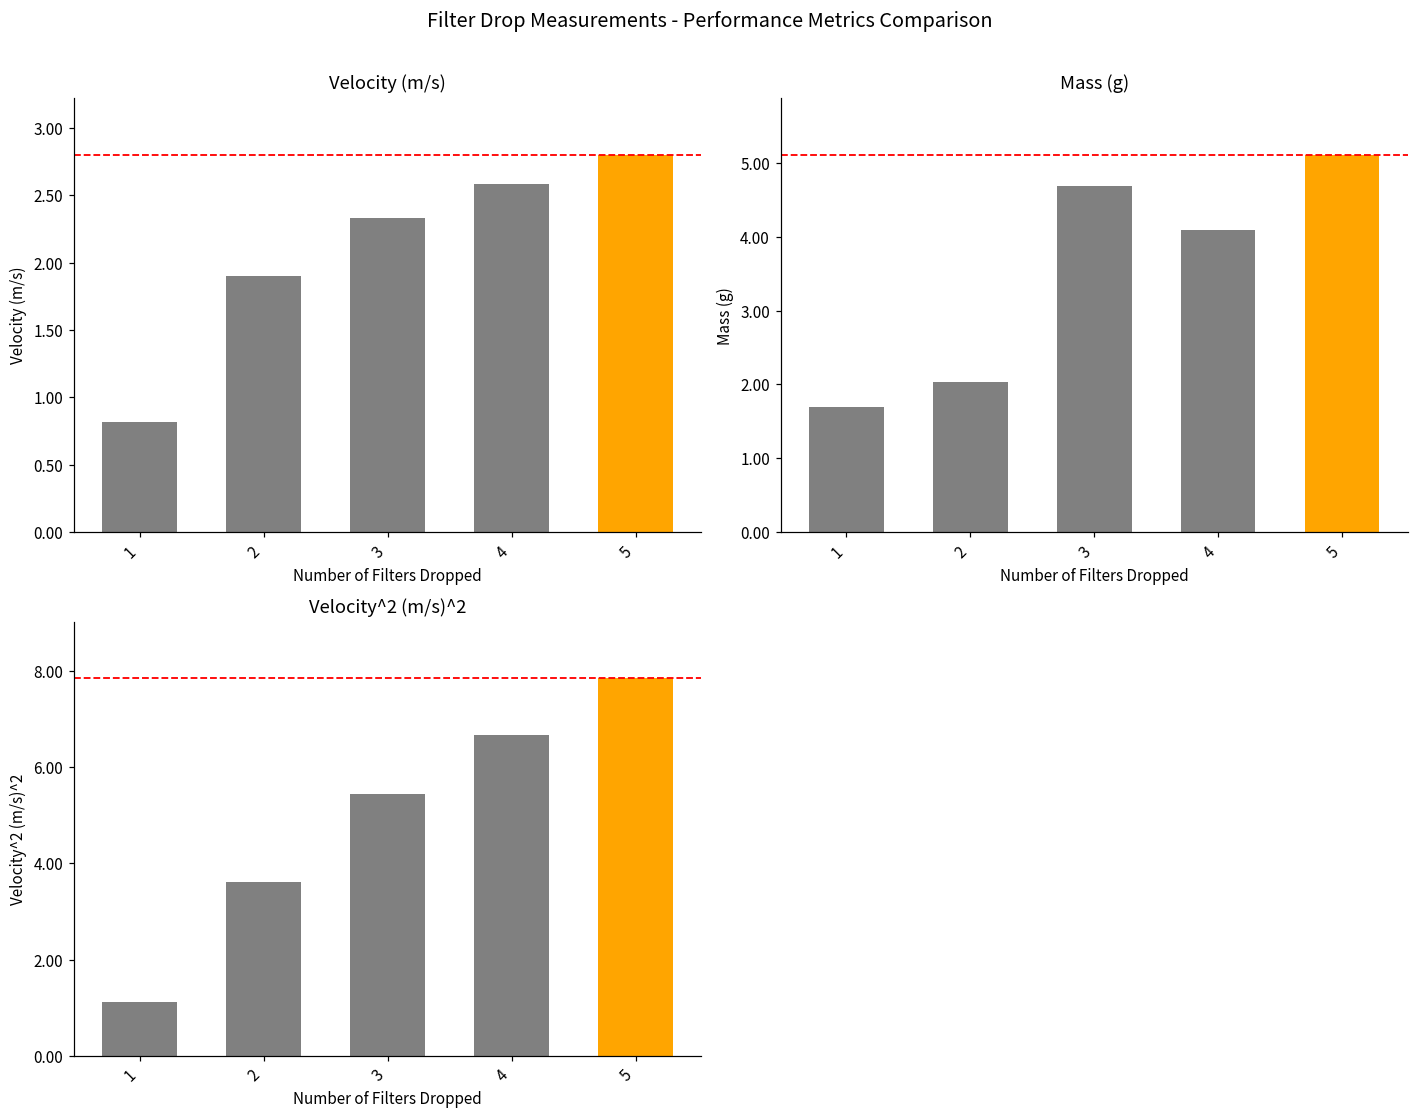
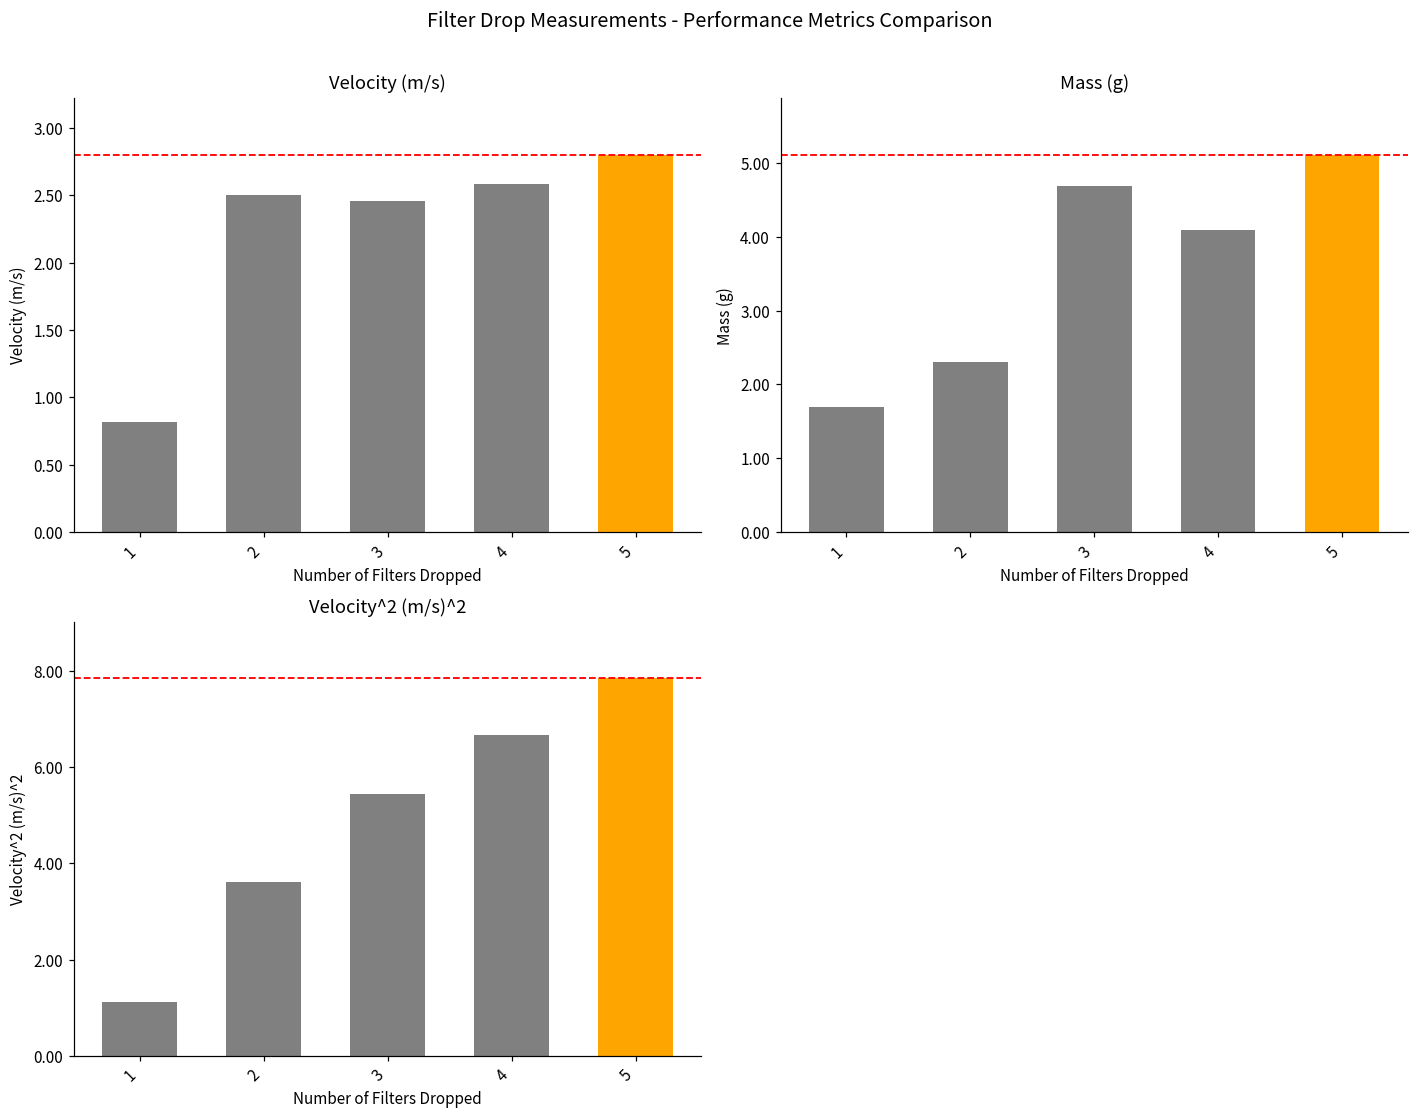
  {
    "Velocity (m/s)": {
      "1": 0.82,
-     "2": 1.9,
-     "3": 2.33,
+     "2": 2.5,
+     "3": 2.46,
      "4": 2.58,
      "5": 2.80
    },
    "Mass (g)": {
      "1": 1.7,
-     "2": 2.0,
+     "2": 2.3,
      "3": 4.7,
      "4": 4.1,
      "5": 5.1
    },
    "Velocity^2 (m/s)^2": {
      "1": 1.1,
      "2": 3.6,
      "3": 5.4,
      "4": 6.7,
      "5": 7.8
    }
  }
